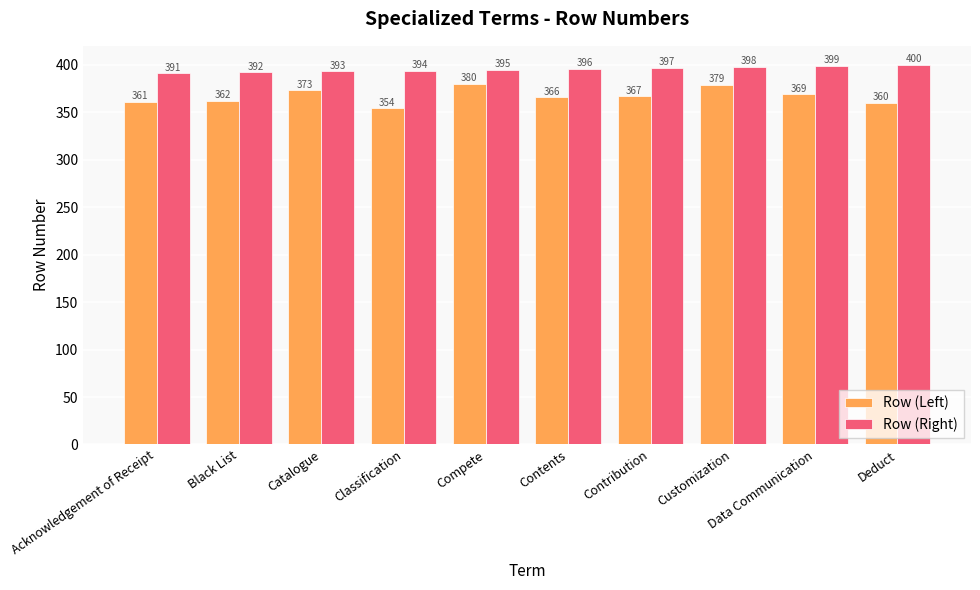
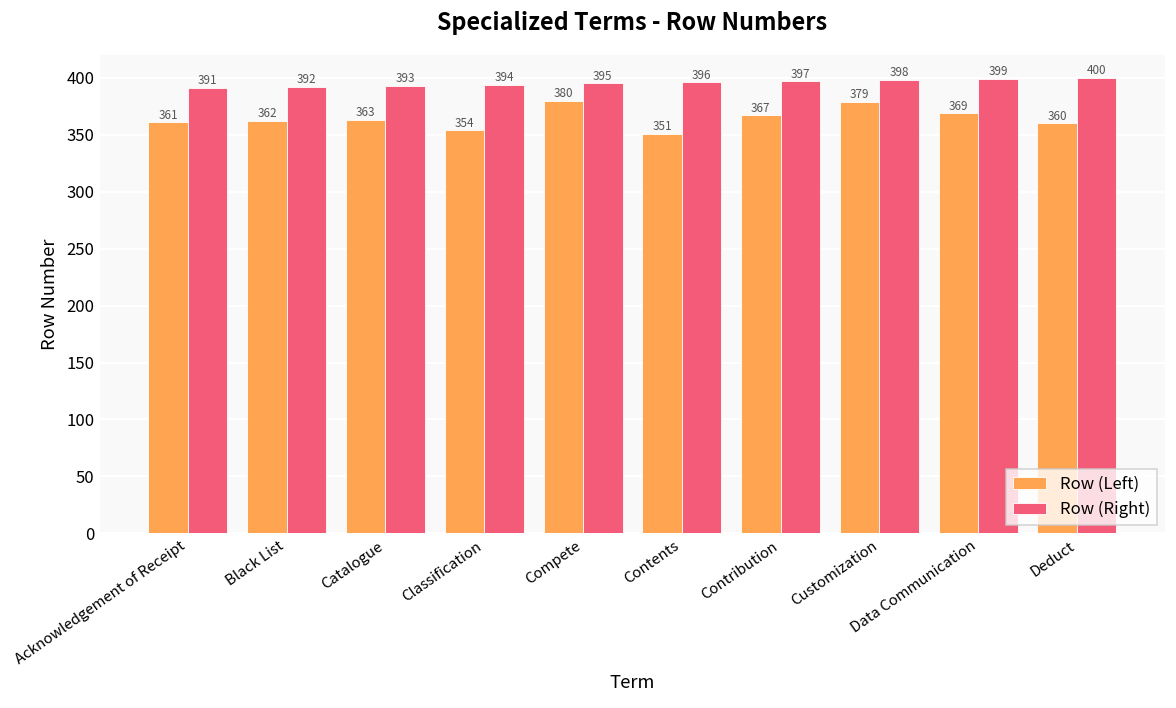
  {
    "Row (Left)": {
      "Acknowledgement of Receipt": 361,
      "Black List": 362,
-     "Catalogue": 373,
+     "Catalogue": 363,
      "Classification": 354,
      "Compete": 380,
-     "Contents": 366,
+     "Contents": 351,
      "Contribution": 367,
      "Customization": 379,
      "Data Communication": 369,
      "Deduct": 360
    },
    "Row (Right)": {
      "Acknowledgement of Receipt": 391,
      "Black List": 392,
      "Catalogue": 393,
      "Classification": 394,
      "Compete": 395,
      "Contents": 396,
      "Contribution": 397,
      "Customization": 398,
      "Data Communication": 399,
      "Deduct": 400
    }
  }
